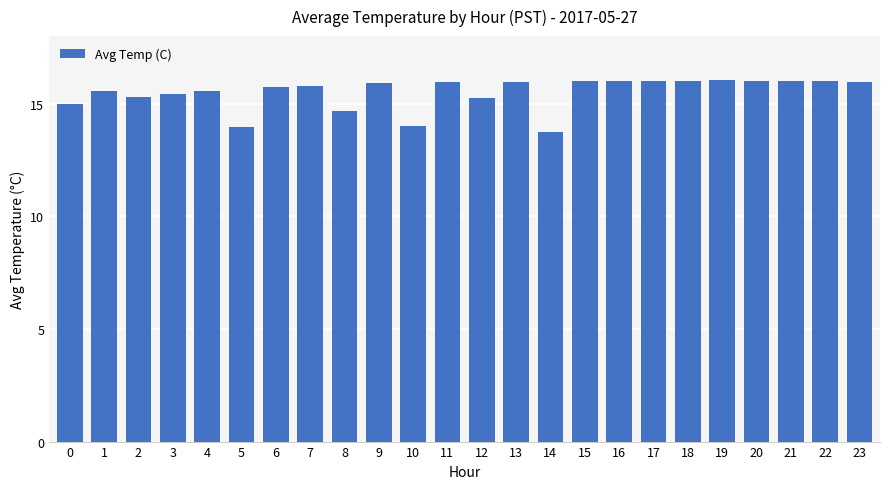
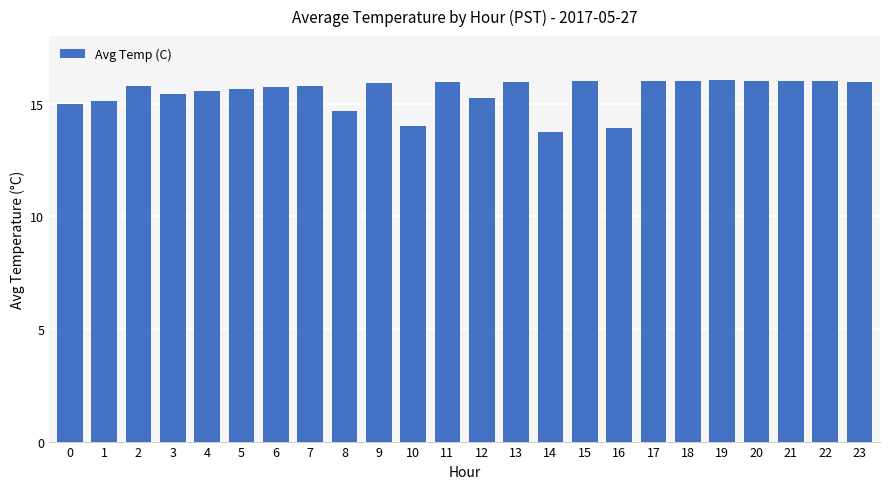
  {
    "0": 15.0,
-   "1": 15.6,
-   "2": 15.3,
+   "1": 15.1,
+   "2": 15.8,
    "3": 15.5,
    "4": 15.6,
-   "5": 14.0,
+   "5": 15.7,
    "6": 15.7,
    "7": 15.8,
    "8": 14.7,
    "9": 15.9,
    "10": 14.0,
    "11": 16.0,
    "12": 15.2,
    "13": 16.0,
    "14": 13.7,
    "15": 16.0,
-   "16": 16.0,
+   "16": 13.9,
    "17": 16.0,
    "18": 16.0,
    "19": 16.0,
    "20": 16.0,
    "21": 16.0,
    "22": 16.0,
    "23": 16.0
  }
